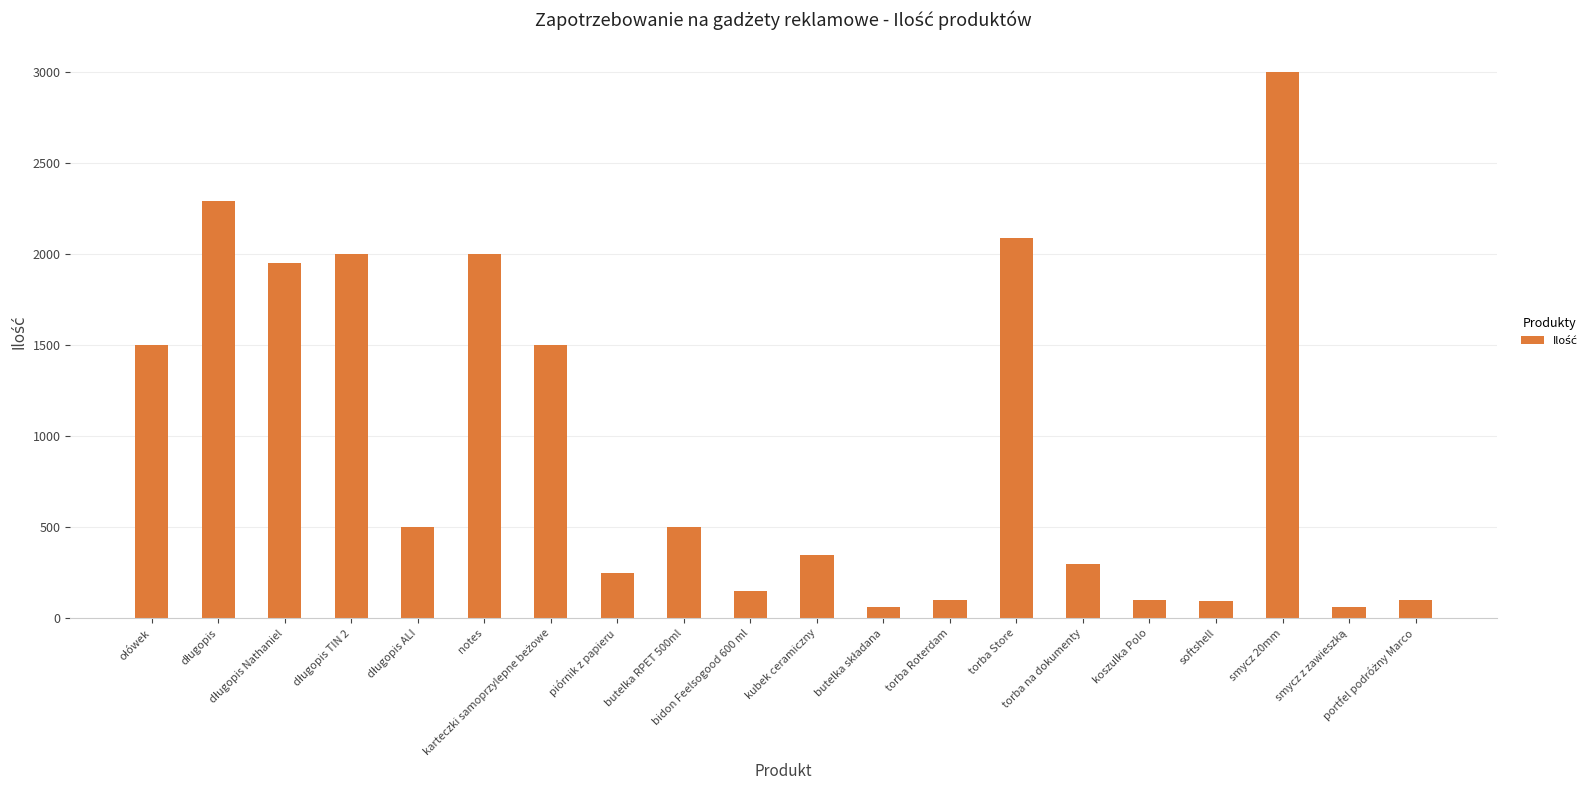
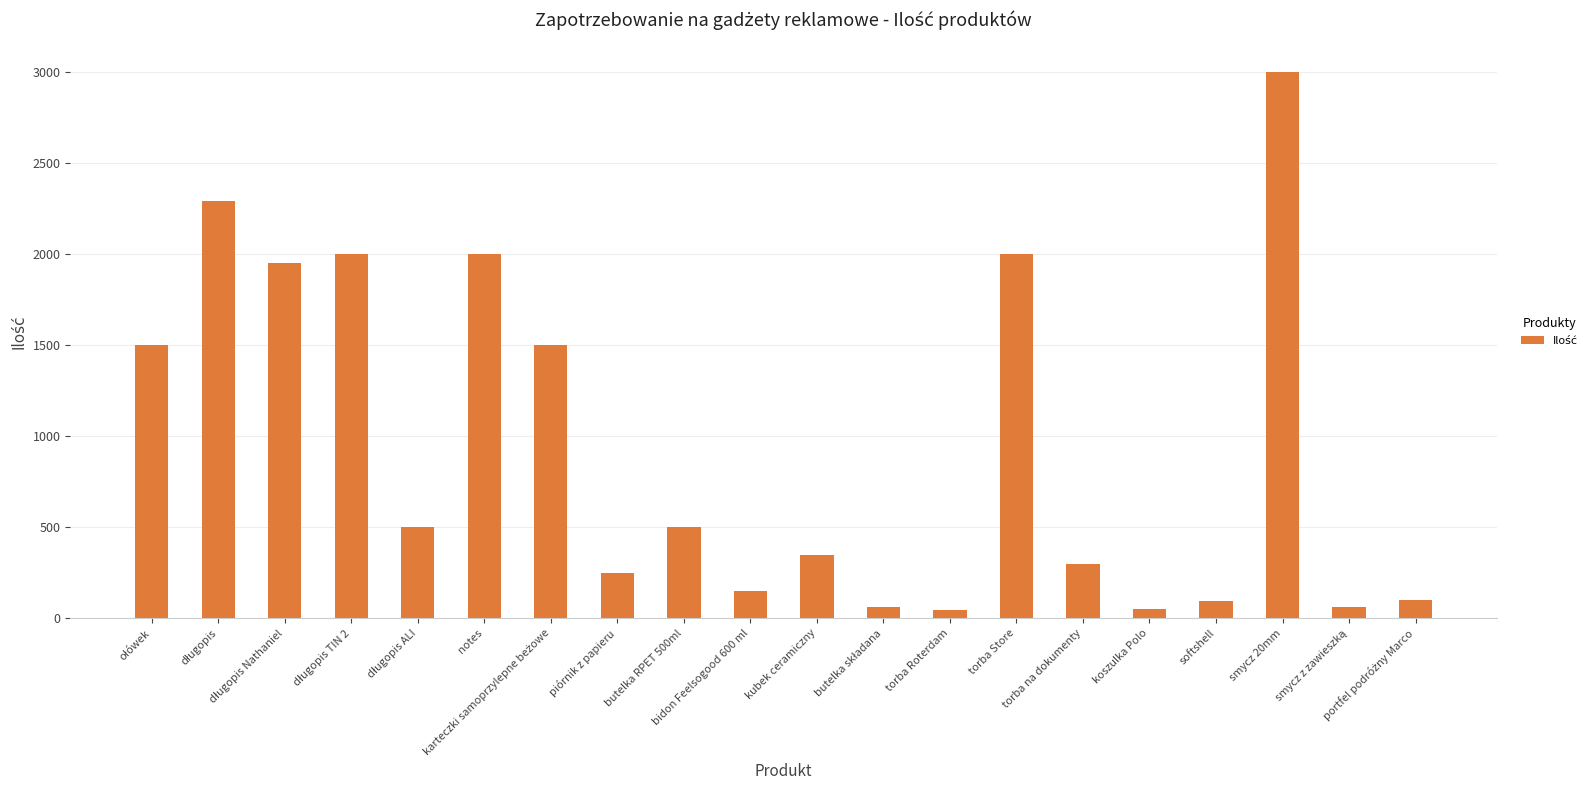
  {
    "ołówek": 1500,
    "długopis": 2290,
    "długopis Nathaniel": 1950,
    "długopis TIN 2": 2000,
    "długopis ALI": 500,
    "notes": 2000,
    "karteczki samoprzylepne beżowe": 1500,
    "piórnik z papieru": 250,
    "butelka RPET 500ml": 500,
    "bidon Feelsogood 600 ml": 150,
    "kubek ceramiczny": 350,
    "butelka składana": 60,
-   "torba Roterdam": 100,
-   "torba Store": 2090,
+   "torba Roterdam": 50,
+   "torba Store": 2000,
    "torba na dokumenty": 300,
-   "koszulka Polo": 100,
+   "koszulka Polo": 50,
    "softshell": 100,
    "smycz 20mm": 3000,
    "smycz z zawieszką": 60,
    "portfel podróżny Marco": 100
  }
